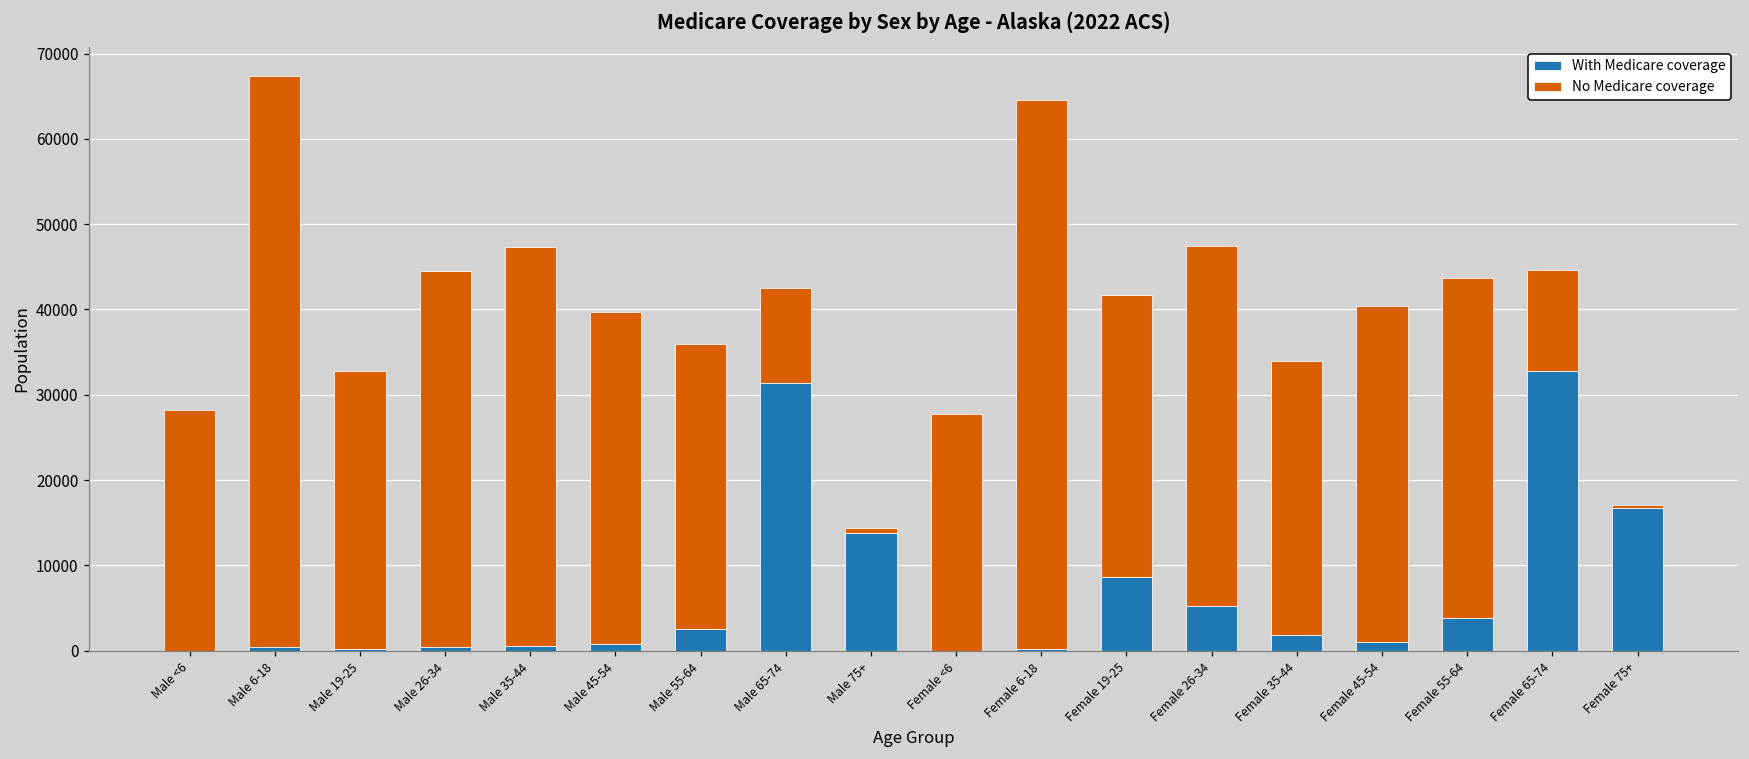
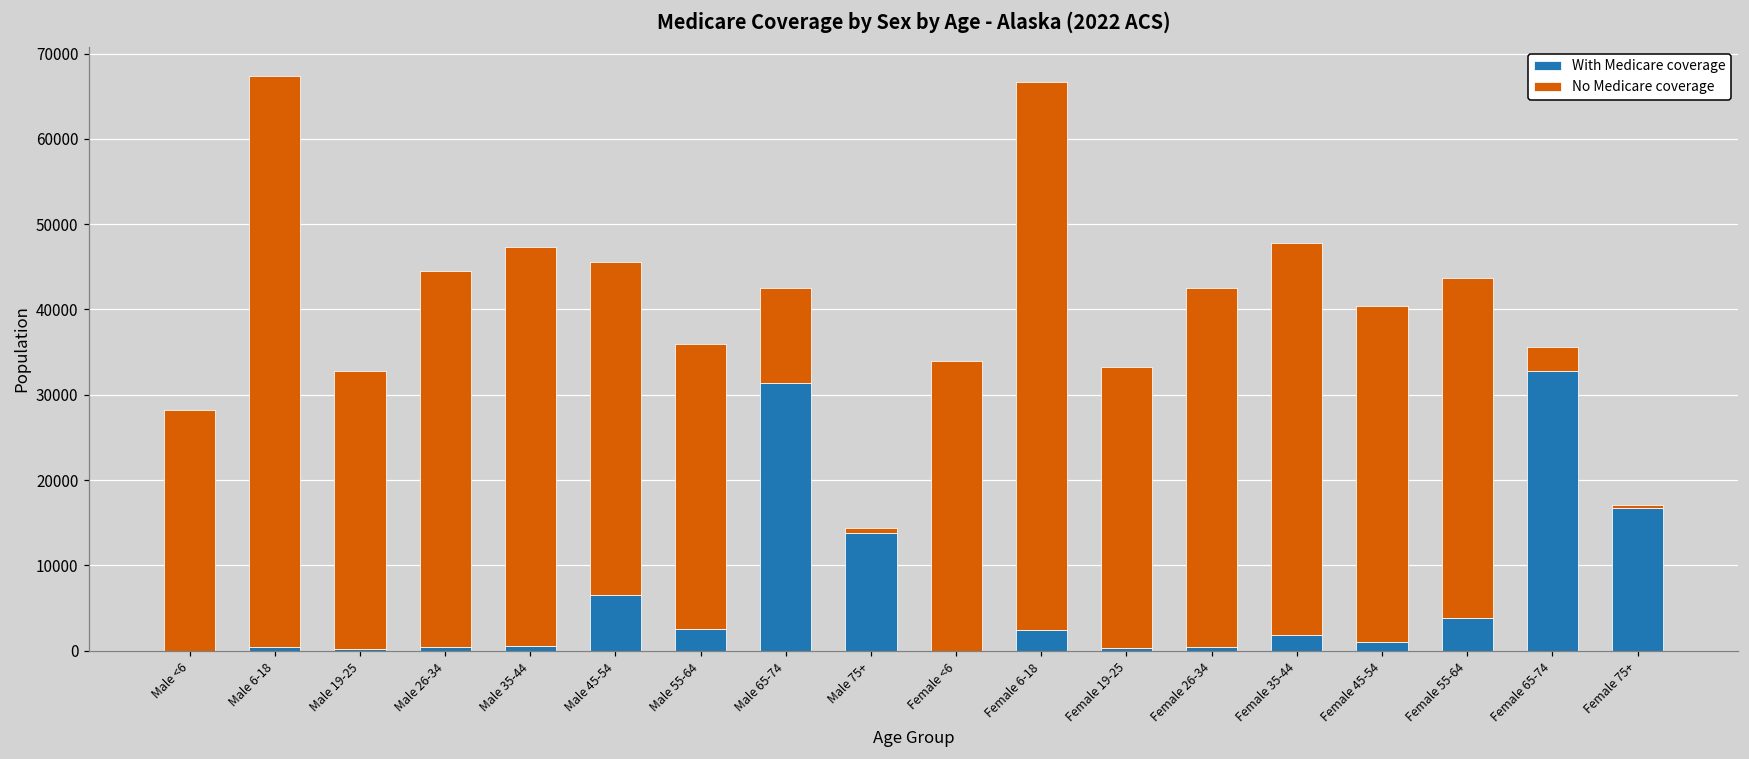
  {
    "With Medicare coverage": {
      "Male <6": 0,
      "Male 6-18": 0,
      "Male 26-34": 0,
      "Male 35-44": 1000,
-     "Male 45-54": 1000,
+     "Male 45-54": 7000,
      "Male 55-64": 3000,
      "Male 65-74": 31000,
      "Male 75+": 14000,
      "Female <6": 0,
-     "Female 6-18": 0,
-     "Female 19-25": 9000,
-     "Female 26-34": 5000,
+     "Female 6-18": 2000,
+     "Female 19-25": 0,
+     "Female 26-34": 0,
      "Female 35-44": 2000,
      "Female 45-54": 1000,
      "Female 55-64": 4000,
      "Female 65-74": 33000,
      "Female 75+": 17000
    },
    "No Medicare coverage": {
      "Male <6": 28000,
      "Male 6-18": 67000,
      "Male 19-25": 33000,
      "Male 26-34": 44000,
      "Male 35-44": 47000,
      "Male 45-54": 39000,
      "Male 55-64": 33000,
      "Male 65-74": 11000,
      "Male 75+": 1000,
-     "Female <6": 28000,
+     "Female <6": 34000,
      "Female 6-18": 64000,
      "Female 19-25": 33000,
      "Female 26-34": 42000,
-     "Female 35-44": 32000,
+     "Female 35-44": 46000,
      "Female 45-54": 39000,
      "Female 55-64": 40000,
-     "Female 65-74": 12000,
+     "Female 65-74": 3000,
      "Female 75+": 0
    }
  }
